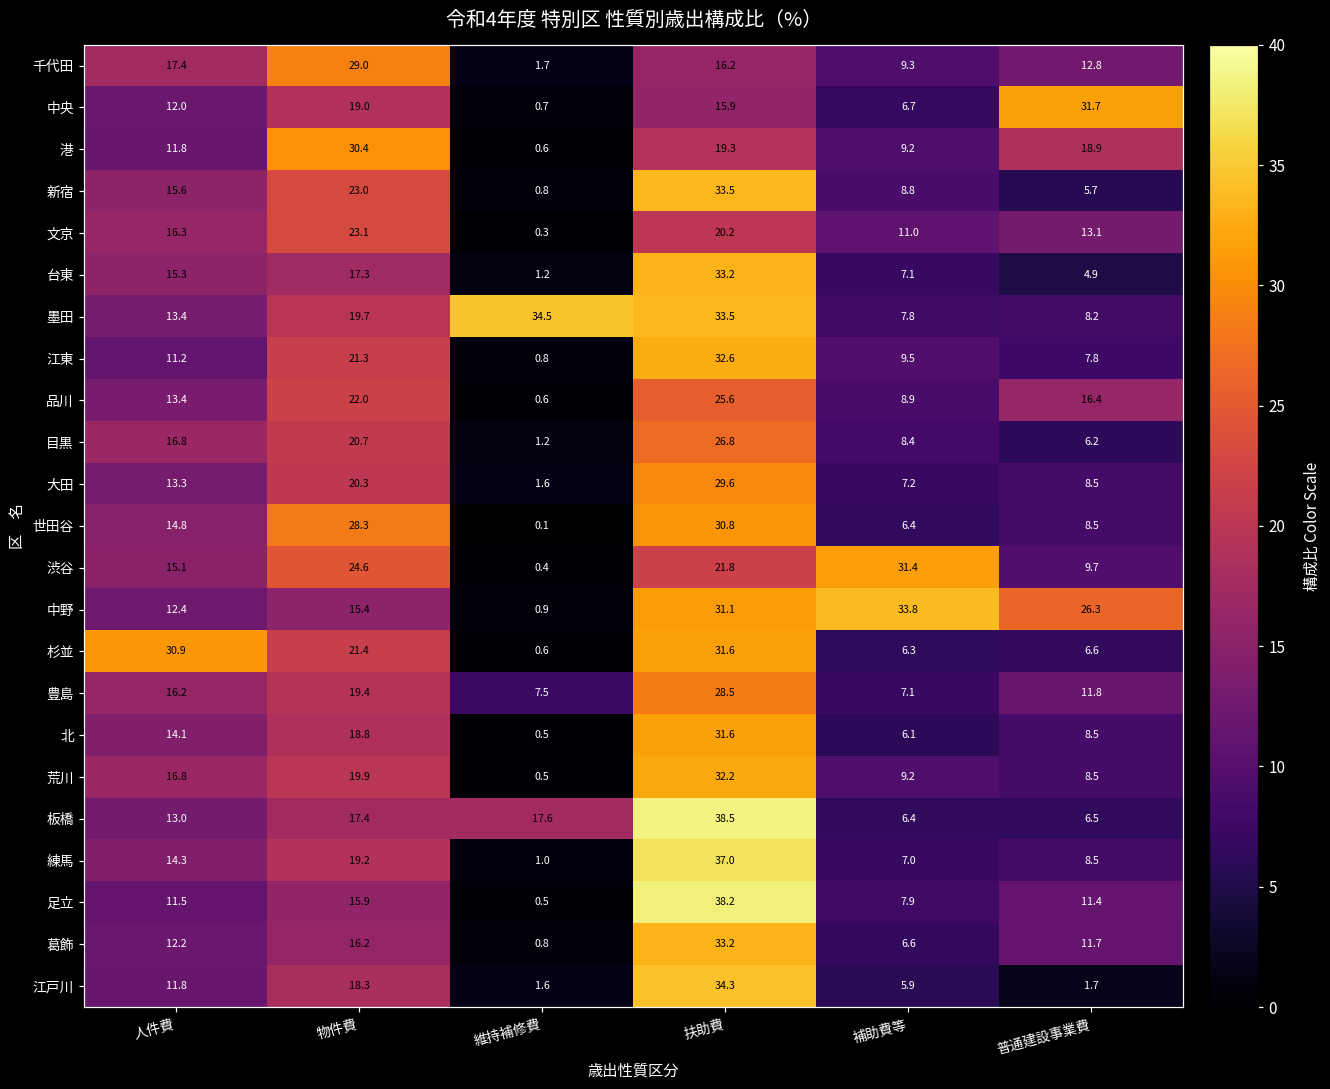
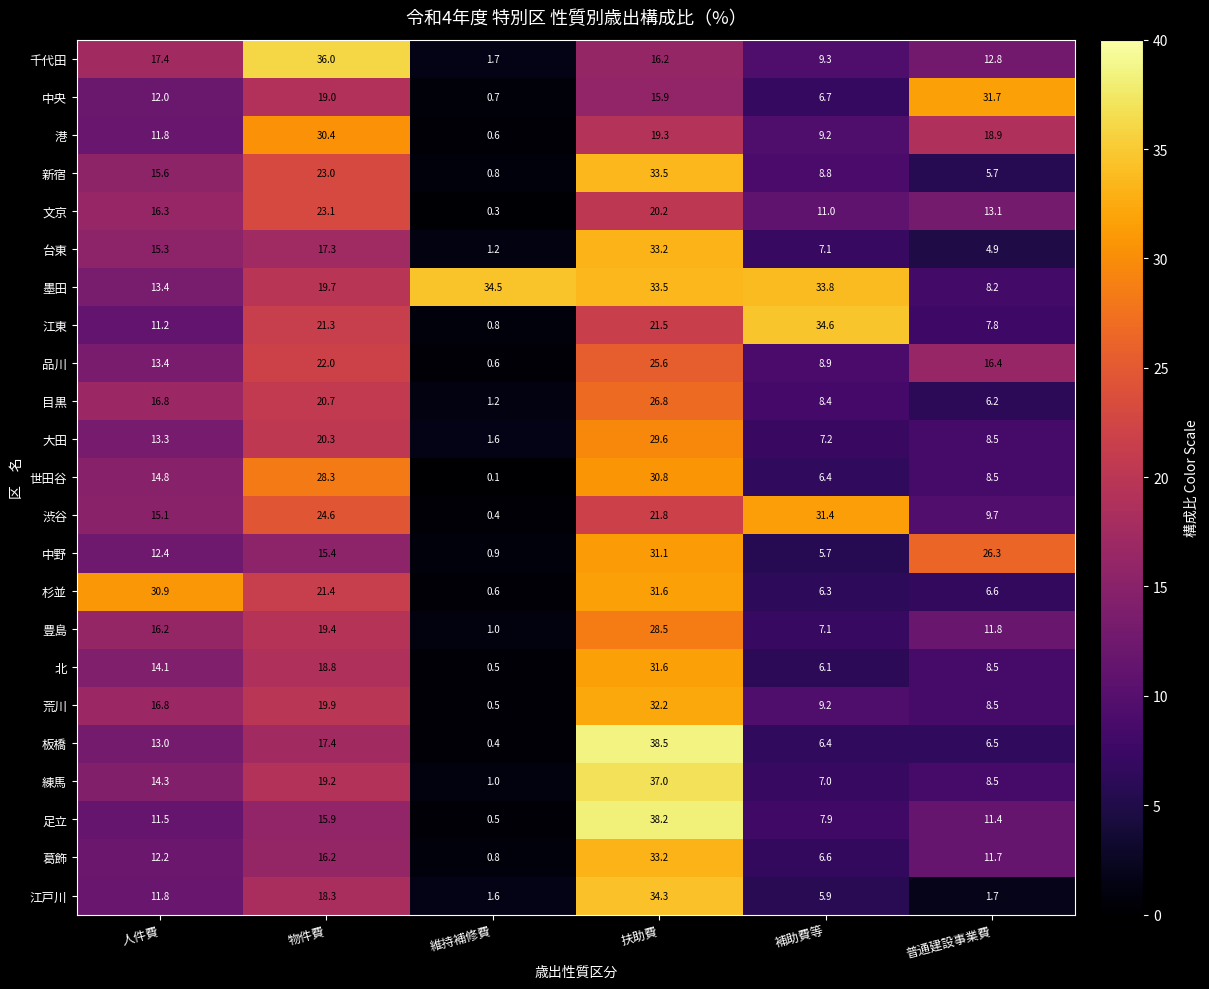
  {
    "千代田": {
      "人件費": 17.4,
-     "物件費": 29.0,
+     "物件費": 36.0,
      "維持補修費": 1.7,
      "扶助費": 16.2,
      "補助費等": 9.3,
      "普通建設事業費": 12.8
    },
    "中央": {
      "人件費": 12.0,
      "物件費": 19.0,
      "維持補修費": 0.7,
      "扶助費": 15.9,
      "補助費等": 6.7,
      "普通建設事業費": 31.7
    },
    "港": {
      "人件費": 11.8,
      "物件費": 30.4,
      "維持補修費": 0.6,
      "扶助費": 19.3,
      "補助費等": 9.2,
      "普通建設事業費": 18.9
    },
    "新宿": {
      "人件費": 15.6,
      "物件費": 23.0,
      "維持補修費": 0.8,
      "扶助費": 33.5,
      "補助費等": 8.8,
      "普通建設事業費": 5.7
    },
    "文京": {
      "人件費": 16.3,
      "物件費": 23.1,
      "維持補修費": 0.3,
      "扶助費": 20.2,
      "補助費等": 11.0,
      "普通建設事業費": 13.1
    },
    "台東": {
      "人件費": 15.3,
      "物件費": 17.3,
      "維持補修費": 1.2,
      "扶助費": 33.2,
      "補助費等": 7.1,
      "普通建設事業費": 4.9
    },
    "墨田": {
      "人件費": 13.4,
      "物件費": 19.7,
      "維持補修費": 34.5,
      "扶助費": 33.5,
-     "補助費等": 7.8,
+     "補助費等": 33.8,
      "普通建設事業費": 8.2
    },
    "江東": {
      "人件費": 11.2,
      "物件費": 21.3,
      "維持補修費": 0.8,
-     "扶助費": 32.6,
-     "補助費等": 9.5,
+     "扶助費": 21.5,
+     "補助費等": 34.6,
      "普通建設事業費": 7.8
    },
    "品川": {
      "人件費": 13.4,
      "物件費": 22.0,
      "維持補修費": 0.6,
      "扶助費": 25.6,
      "補助費等": 8.9,
      "普通建設事業費": 16.4
    },
    "目黒": {
      "人件費": 16.8,
      "物件費": 20.7,
      "維持補修費": 1.2,
      "扶助費": 26.8,
      "補助費等": 8.4,
      "普通建設事業費": 6.2
    },
    "大田": {
      "人件費": 13.3,
      "物件費": 20.3,
      "維持補修費": 1.6,
      "扶助費": 29.6,
      "補助費等": 7.2,
      "普通建設事業費": 8.5
    },
    "世田谷": {
      "人件費": 14.8,
      "物件費": 28.3,
      "維持補修費": 0.1,
      "扶助費": 30.8,
      "補助費等": 6.4,
      "普通建設事業費": 8.5
    },
    "渋谷": {
      "人件費": 15.1,
      "物件費": 24.6,
      "維持補修費": 0.4,
      "扶助費": 21.8,
      "補助費等": 31.4,
      "普通建設事業費": 9.7
    },
    "中野": {
      "人件費": 12.4,
      "物件費": 15.4,
      "維持補修費": 0.9,
      "扶助費": 31.1,
-     "補助費等": 33.8,
+     "補助費等": 5.7,
      "普通建設事業費": 26.3
    },
    "杉並": {
      "人件費": 30.9,
      "物件費": 21.4,
      "維持補修費": 0.6,
      "扶助費": 31.6,
      "補助費等": 6.3,
      "普通建設事業費": 6.6
    },
    "豊島": {
      "人件費": 16.2,
      "物件費": 19.4,
-     "維持補修費": 7.5,
+     "維持補修費": 1.0,
      "扶助費": 28.5,
      "補助費等": 7.1,
      "普通建設事業費": 11.8
    },
    "北": {
      "人件費": 14.1,
      "物件費": 18.8,
      "維持補修費": 0.5,
      "扶助費": 31.6,
      "補助費等": 6.1,
      "普通建設事業費": 8.5
    },
    "荒川": {
      "人件費": 16.8,
      "物件費": 19.9,
      "維持補修費": 0.5,
      "扶助費": 32.2,
      "補助費等": 9.2,
      "普通建設事業費": 8.5
    },
    "板橋": {
      "人件費": 13.0,
      "物件費": 17.4,
-     "維持補修費": 17.6,
+     "維持補修費": 0.4,
      "扶助費": 38.5,
      "補助費等": 6.4,
      "普通建設事業費": 6.5
    },
    "練馬": {
      "人件費": 14.3,
      "物件費": 19.2,
      "維持補修費": 1.0,
      "扶助費": 37.0,
      "補助費等": 7.0,
      "普通建設事業費": 8.5
    },
    "足立": {
      "人件費": 11.5,
      "物件費": 15.9,
      "維持補修費": 0.5,
      "扶助費": 38.2,
      "補助費等": 7.9,
      "普通建設事業費": 11.4
    },
    "葛飾": {
      "人件費": 12.2,
      "物件費": 16.2,
      "維持補修費": 0.8,
      "扶助費": 33.2,
      "補助費等": 6.6,
      "普通建設事業費": 11.7
    },
    "江戸川": {
      "人件費": 11.8,
      "物件費": 18.3,
      "維持補修費": 1.6,
      "扶助費": 34.3,
      "補助費等": 5.9,
      "普通建設事業費": 1.7
    }
  }
